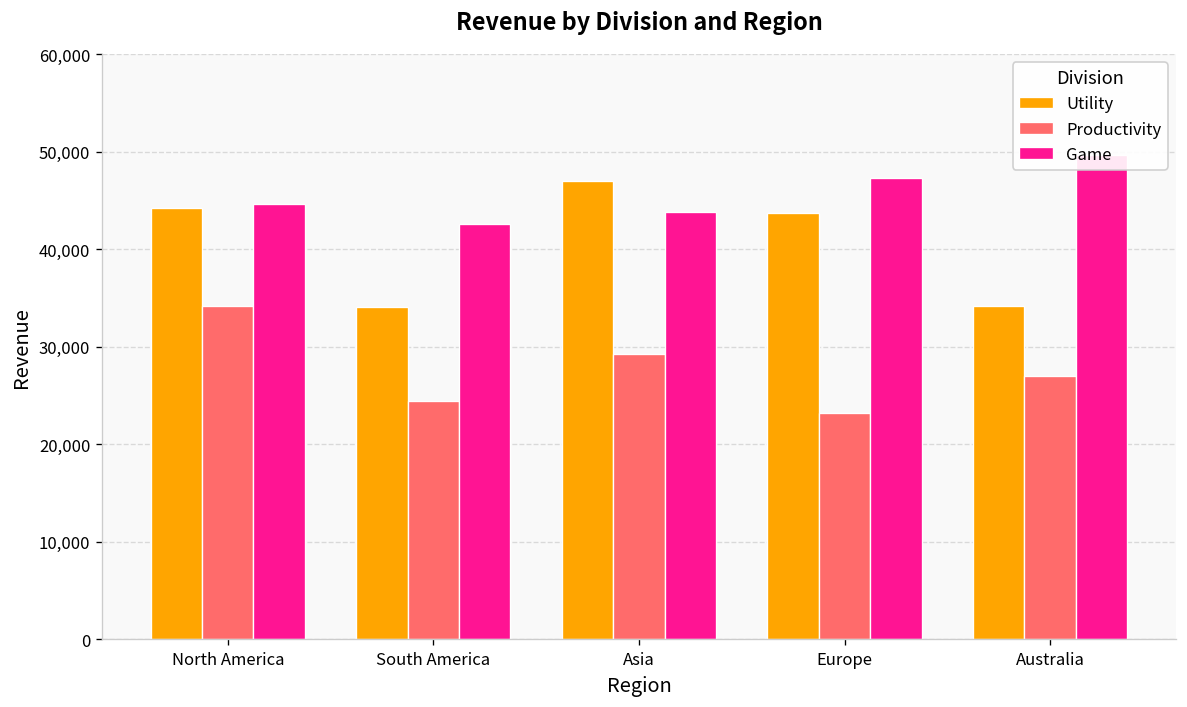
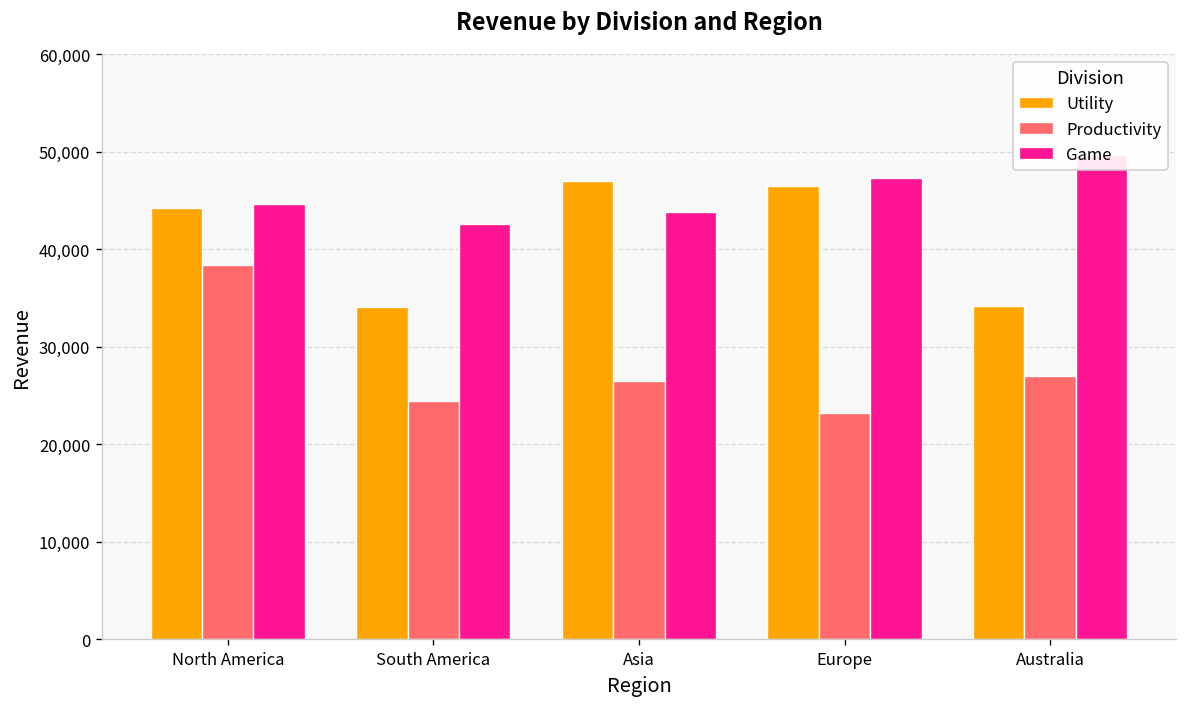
  {
    "Utility": {
      "North America": "44,000",
      "South America": "34,000",
      "Asia": "47,000",
-     "Europe": "44,000",
+     "Europe": "46,000",
      "Australia": "34,000"
    },
    "Productivity": {
-     "North America": "34,000",
+     "North America": "38,000",
      "South America": "24,000",
-     "Asia": "29,000",
+     "Asia": "26,000",
      "Europe": "23,000",
      "Australia": "27,000"
    },
    "Game": {
      "North America": "45,000",
      "South America": "43,000",
      "Asia": "44,000",
      "Europe": "47,000"
    }
  }
